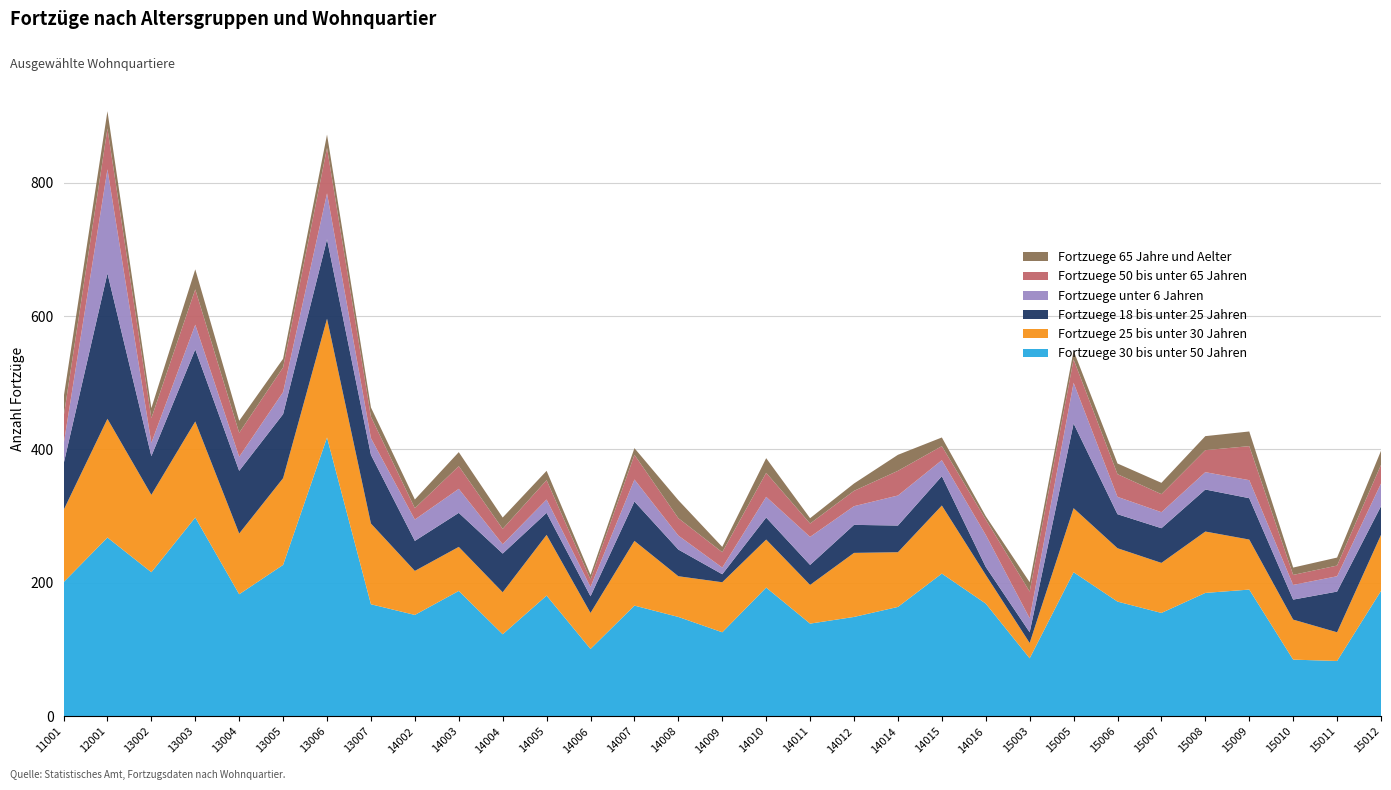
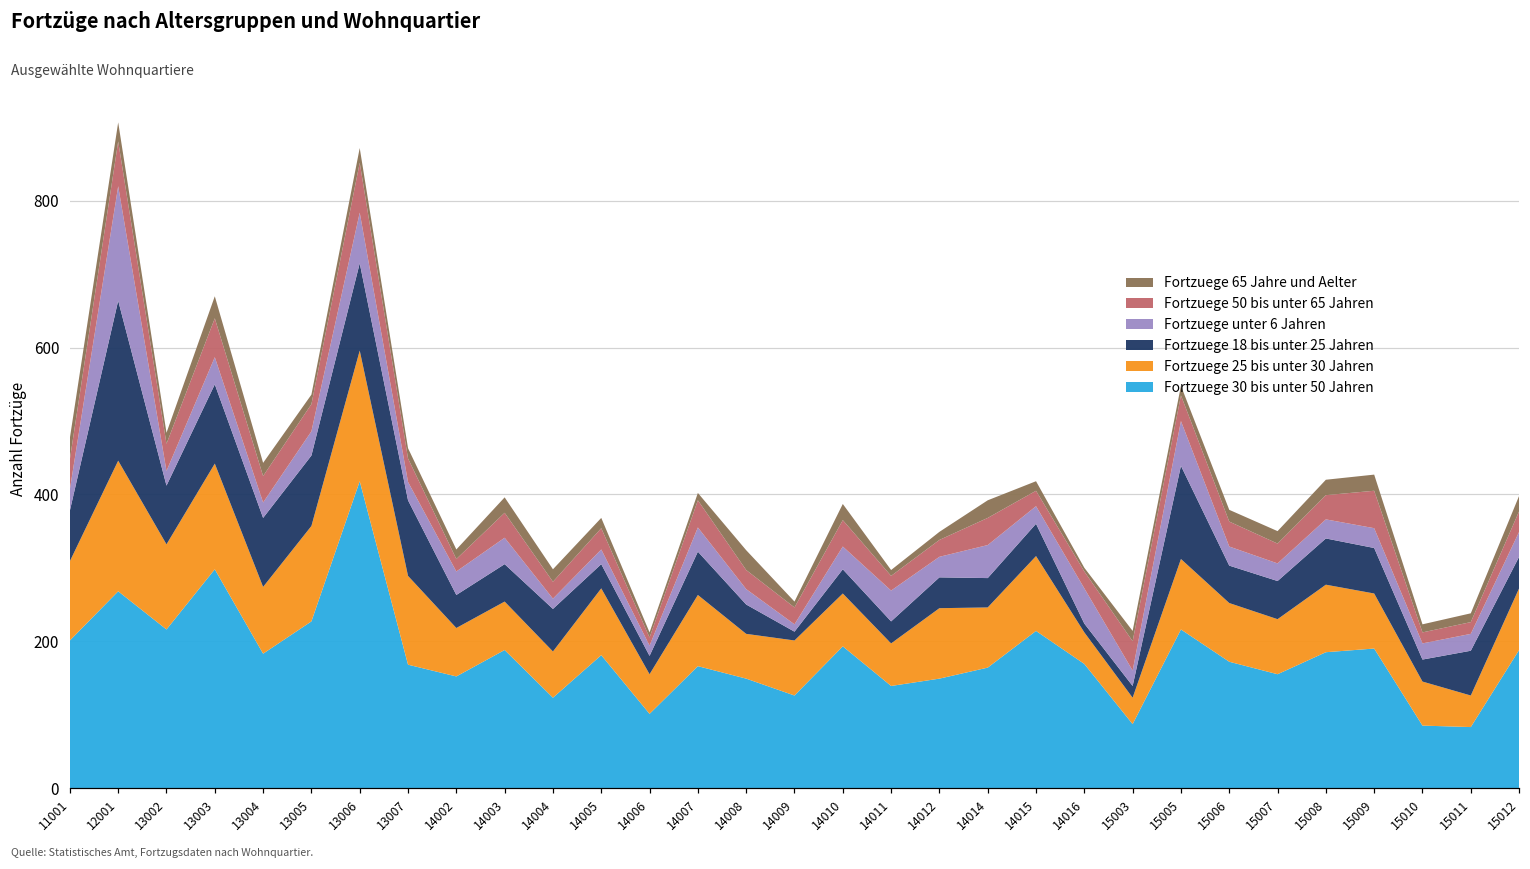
  {
    "Fortzuege 30 bis unter 50 Jahren": {
      "11001": 200,
      "12001": 270,
      "13002": 220,
      "13003": 300,
      "13004": 180,
      "13005": 230,
      "13006": 420,
      "13007": 170,
      "14002": 150,
      "14003": 190,
      "14004": 120,
      "14005": 180,
      "14006": 100,
      "14007": 170,
      "14008": 150,
      "14009": 130,
      "14010": 190,
      "14011": 140,
      "14012": 150,
      "14014": 160,
      "14015": 210,
      "14016": 170,
      "15003": 90,
      "15005": 220,
      "15006": 170,
      "15007": 160,
      "15008": 190,
      "15009": 190,
      "15010": 90,
      "15011": 80,
      "15012": 190
    },
    "Fortzuege 25 bis unter 30 Jahren": {
      "11001": 110,
      "12001": 180,
      "13002": 120,
      "13003": 140,
      "13004": 90,
      "13005": 130,
      "13006": 180,
      "13007": 120,
      "14002": 70,
      "14003": 70,
      "14004": 60,
      "14005": 90,
      "14006": 50,
      "14007": 100,
      "14008": 60,
      "14009": 80,
      "14010": 70,
      "14011": 60,
      "14012": 100,
      "14014": 80,
      "14015": 100,
      "14016": 40,
-     "15003": 20,
+     "15003": 40,
      "15005": 100,
      "15006": 80,
      "15007": 80,
      "15008": 90,
      "15009": 80,
      "15010": 60,
      "15011": 40,
      "15012": 80
    },
    "Fortzuege 18 bis unter 25 Jahren": {
      "11001": 70,
      "12001": 220,
-     "13002": 60,
+     "13002": 80,
      "13003": 110,
      "13004": 90,
      "13005": 100,
      "13006": 120,
      "13007": 100,
      "14002": 50,
      "14003": 50,
      "14004": 60,
      "14005": 30,
      "14006": 30,
      "14007": 60,
      "14008": 40,
      "14009": 10,
      "14010": 30,
      "14011": 30,
      "14012": 40,
      "14014": 40,
      "14015": 40,
      "14016": 10,
      "15003": 20,
      "15005": 130,
      "15006": 50,
      "15007": 50,
      "15008": 60,
      "15009": 60,
      "15010": 30,
      "15011": 60,
      "15012": 40
    },
    "Fortzuege unter 6 Jahren": {
      "11001": 30,
      "12001": 160,
      "13002": 20,
      "13003": 40,
      "13004": 20,
      "13005": 30,
      "13006": 70,
      "13007": 30,
      "14002": 30,
      "14003": 40,
      "14004": 10,
      "14005": 20,
      "14006": 10,
      "14007": 30,
      "14008": 20,
      "14009": 10,
      "14010": 30,
      "14011": 40,
      "14012": 30,
      "14014": 50,
      "14015": 20,
      "14016": 50,
      "15003": 20,
      "15005": 60,
      "15006": 30,
      "15007": 20,
      "15008": 30,
      "15009": 30,
      "15010": 20,
      "15011": 20,
      "15012": 30
    }
  }
